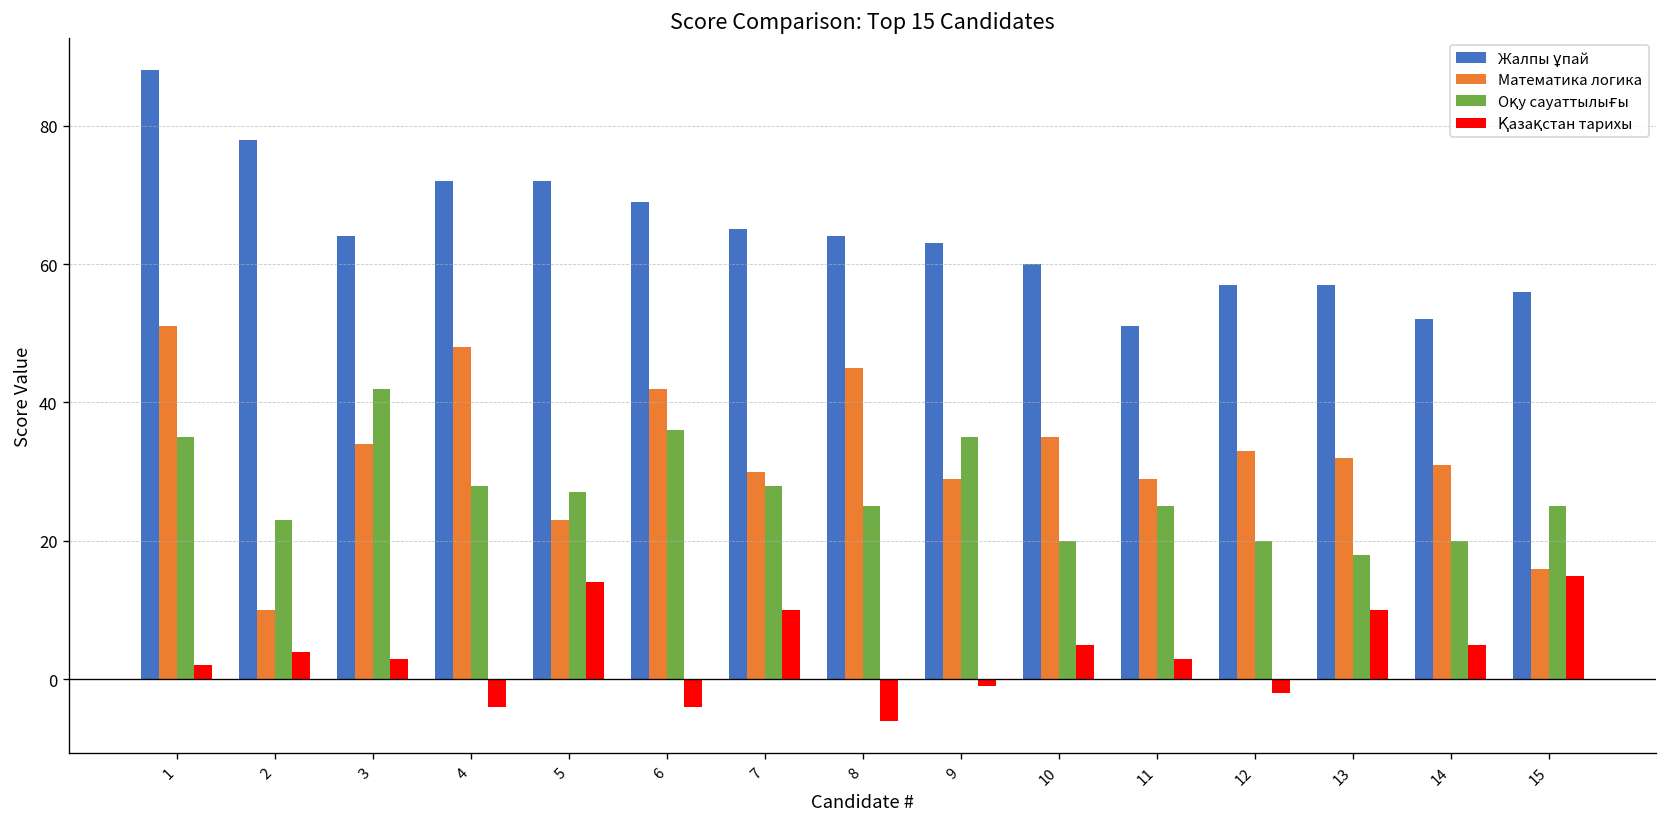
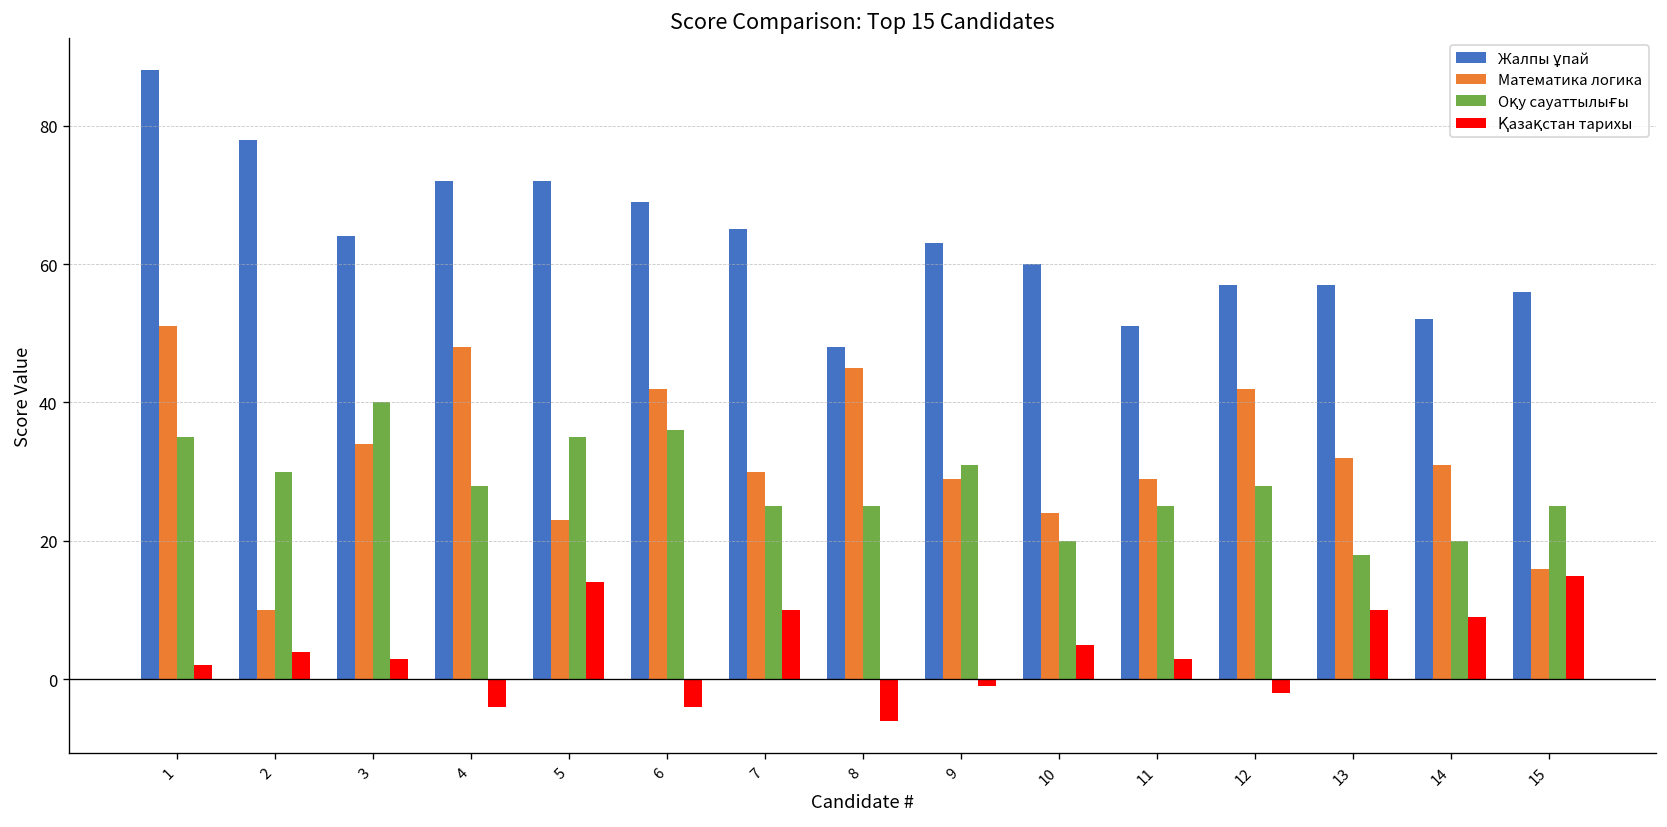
  {
    "Жалпы ұпай": {
      "1": 88,
      "2": 78,
      "3": 64,
      "4": 72,
      "5": 72,
      "6": 69,
      "7": 65,
-     "8": 64,
+     "8": 48,
      "9": 63,
      "10": 60,
      "11": 51,
      "12": 57,
      "13": 57,
      "14": 52,
      "15": 56
    },
    "Математика логика": {
      "1": 51,
      "2": 10,
      "3": 34,
      "4": 48,
      "5": 23,
      "6": 42,
      "7": 30,
      "8": 45,
      "9": 29,
-     "10": 35,
+     "10": 24,
      "11": 29,
-     "12": 33,
+     "12": 42,
      "13": 32,
      "14": 31,
      "15": 16
    },
    "Оқу сауаттылығы": {
      "1": 35,
-     "2": 23,
-     "3": 42,
+     "2": 30,
+     "3": 40,
      "4": 28,
-     "5": 27,
+     "5": 35,
      "6": 36,
-     "7": 28,
+     "7": 25,
      "8": 25,
-     "9": 35,
+     "9": 31,
      "10": 20,
      "11": 25,
-     "12": 20,
+     "12": 28,
      "13": 18,
      "14": 20,
      "15": 25
    },
    "Қазақстан тарихы": {
      "1": 2,
      "2": 4,
      "3": 3,
      "4": -4,
      "5": 14,
      "6": -4,
      "7": 10,
      "8": -6,
      "9": -1,
      "10": 5,
      "11": 3,
      "12": -2,
      "13": 10,
-     "14": 5,
+     "14": 9,
      "15": 15
    }
  }
